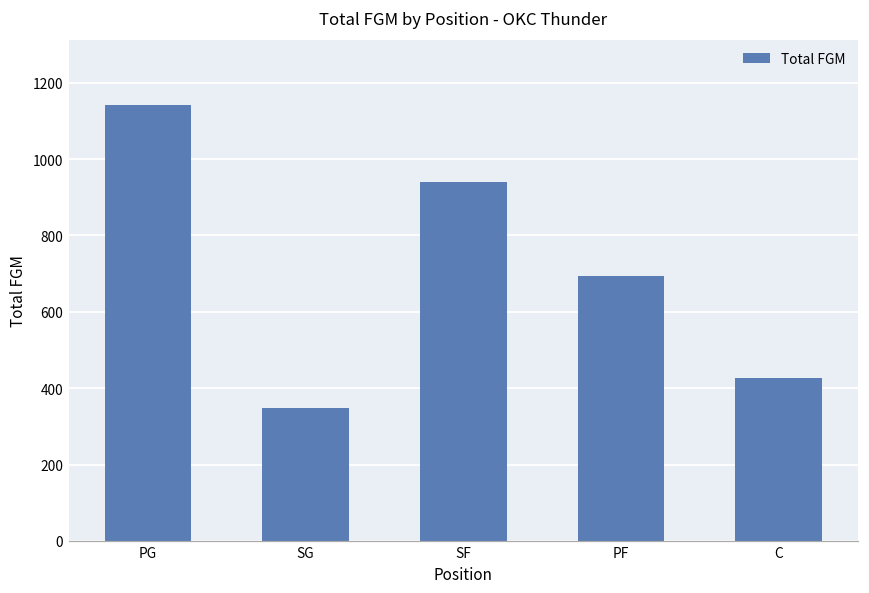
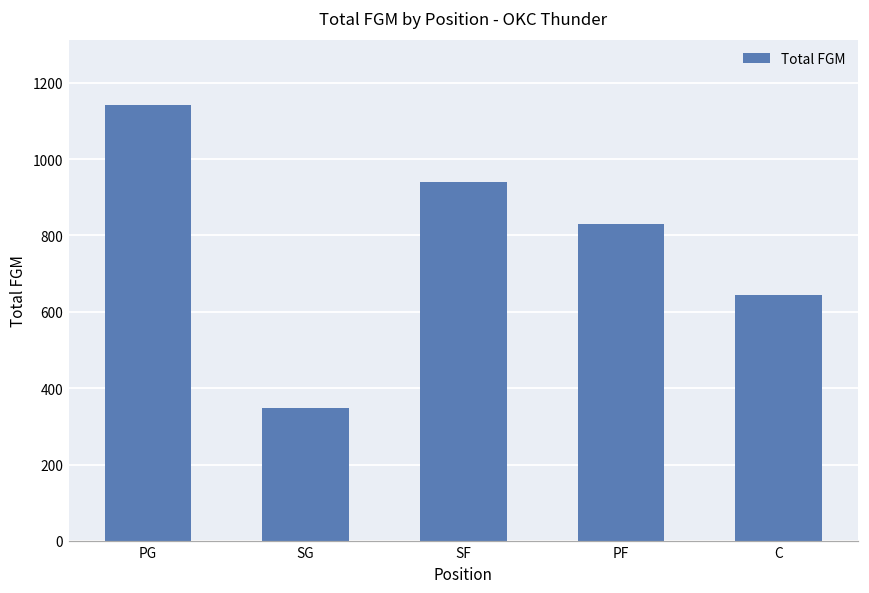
  {
    "PG": 1140,
    "SG": 350,
    "SF": 940,
-   "PF": 700,
-   "C": 430
+   "PF": 830,
+   "C": 640
  }
